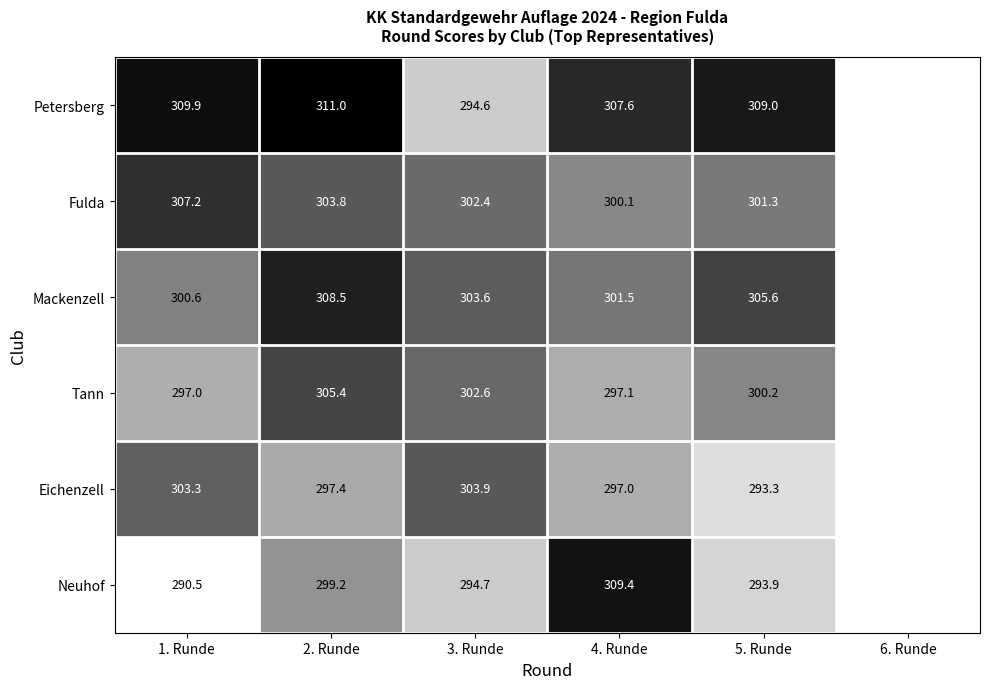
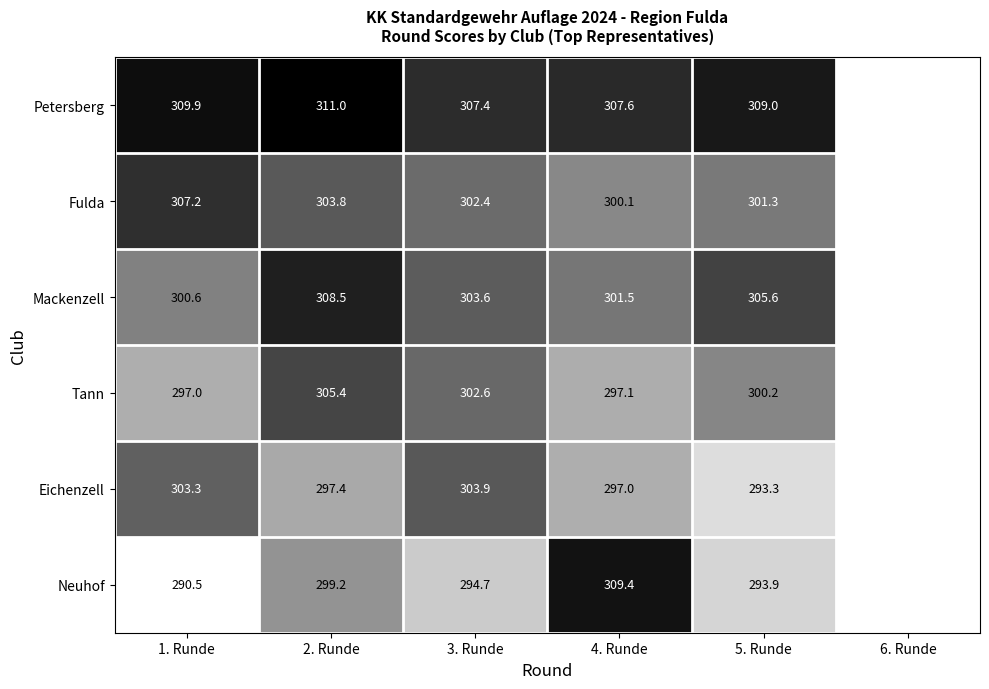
  {
    "Petersberg": {
      "1. Runde": 309.9,
      "2. Runde": 311.0,
-     "3. Runde": 294.6,
+     "3. Runde": 307.4,
      "4. Runde": 307.6,
      "5. Runde": 309.0
    },
    "Fulda": {
      "1. Runde": 307.2,
      "2. Runde": 303.8,
      "3. Runde": 302.4,
      "4. Runde": 300.1,
      "5. Runde": 301.3
    },
    "Mackenzell": {
      "1. Runde": 300.6,
      "2. Runde": 308.5,
      "3. Runde": 303.6,
      "4. Runde": 301.5,
      "5. Runde": 305.6
    },
    "Tann": {
      "1. Runde": 297.0,
      "2. Runde": 305.4,
      "3. Runde": 302.6,
      "4. Runde": 297.1,
      "5. Runde": 300.2
    },
    "Eichenzell": {
      "1. Runde": 303.3,
      "2. Runde": 297.4,
      "3. Runde": 303.9,
      "4. Runde": 297.0,
      "5. Runde": 293.3
    },
    "Neuhof": {
      "1. Runde": 290.5,
      "2. Runde": 299.2,
      "3. Runde": 294.7,
      "4. Runde": 309.4,
      "5. Runde": 293.9
    }
  }
